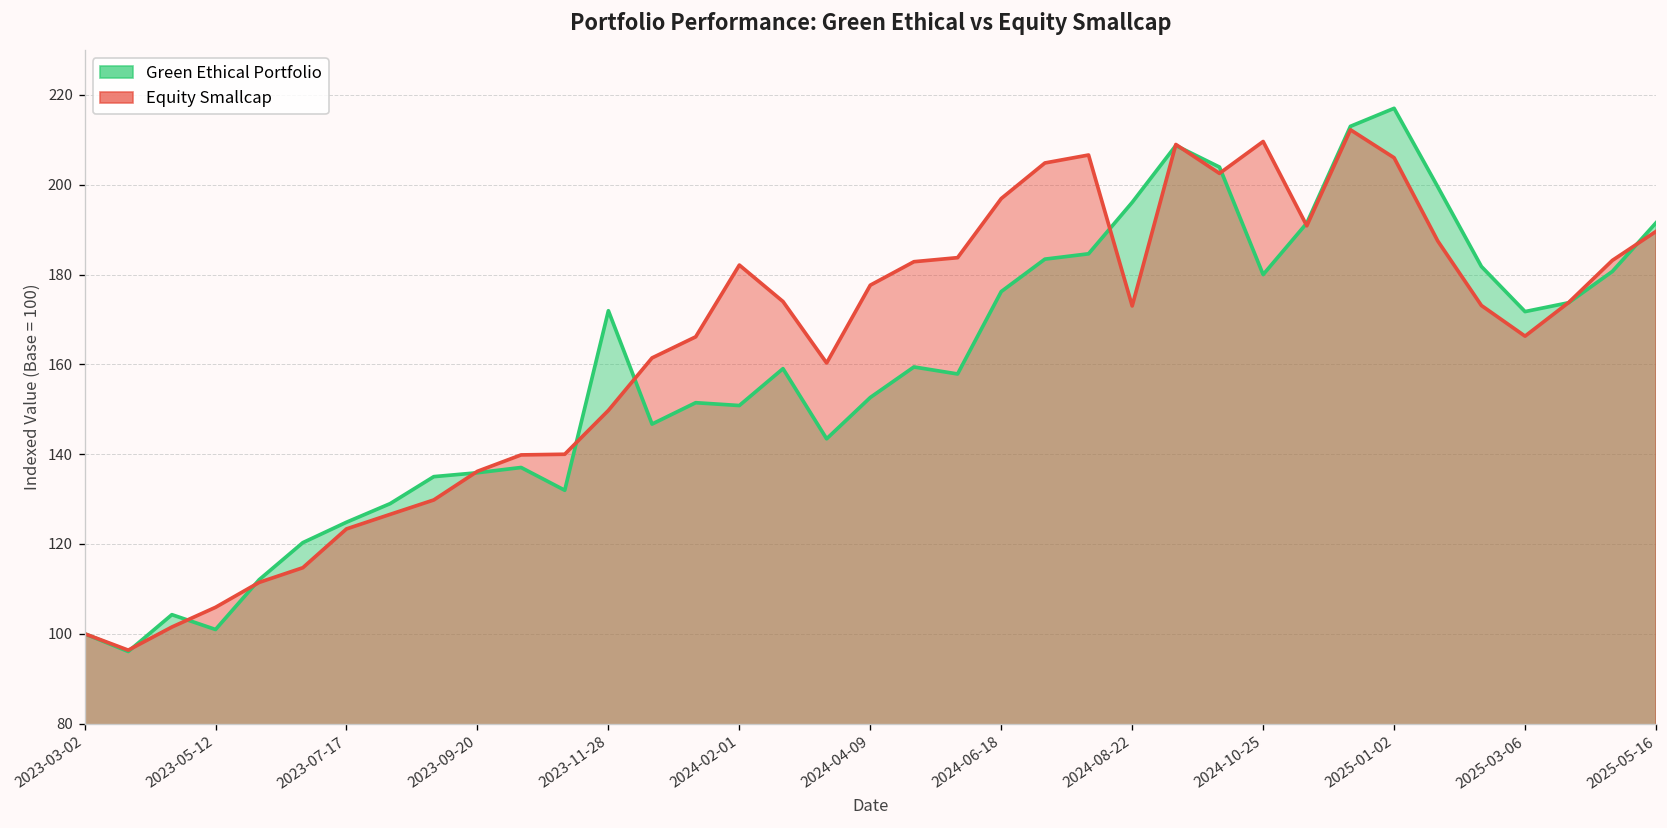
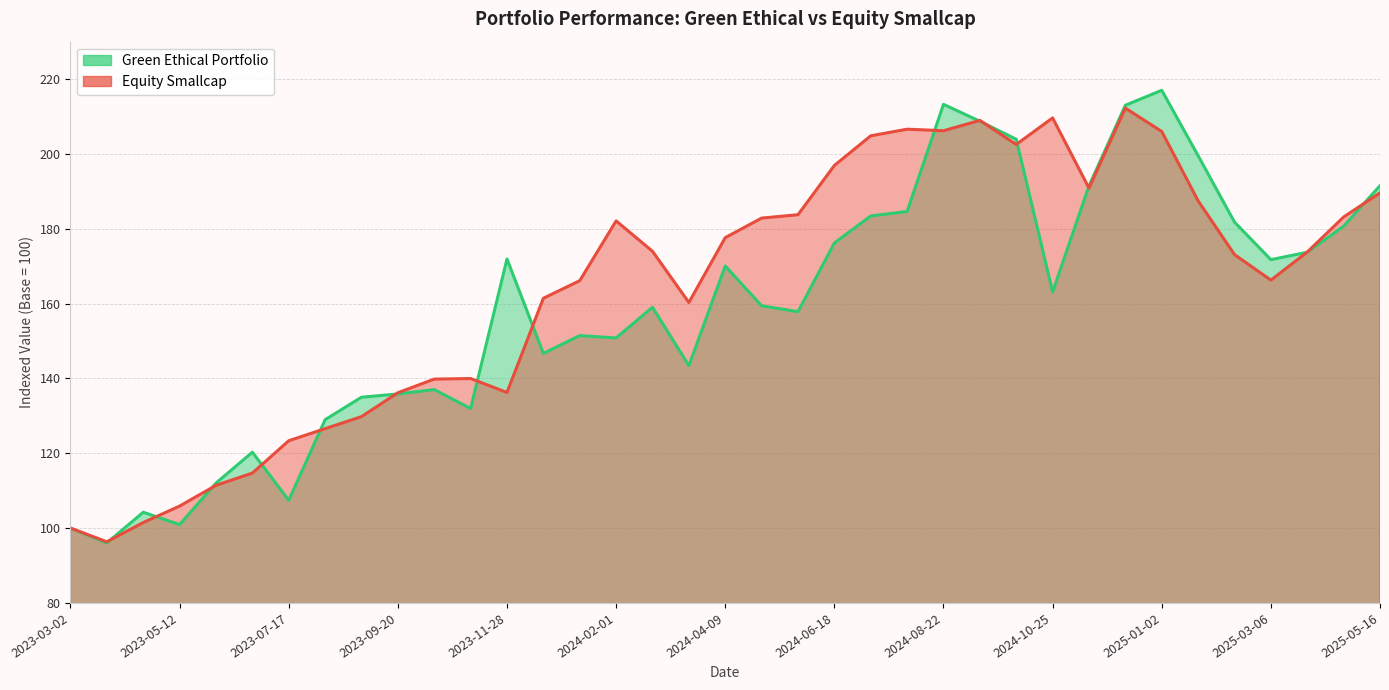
  {
    "Green Ethical Portfolio": {
      "2023-05-12": 101,
-     "2023-07-17": 125,
+     "2023-07-17": 107,
      "2023-11-28": 172,
      "2024-02-01": 151,
-     "2024-04-09": 153,
+     "2024-04-09": 170,
      "2024-06-18": 176,
-     "2024-08-22": 196,
-     "2024-10-25": 180,
+     "2024-08-22": 213,
+     "2024-10-25": 163,
      "2025-01-02": 217,
      "2025-03-06": 172,
      "2025-05-16": 192
    },
    "Equity Smallcap": {
      "2023-05-12": 106,
      "2023-07-17": 123,
-     "2023-11-28": 150,
+     "2023-11-28": 136,
      "2024-02-01": 182,
      "2024-04-09": 178,
      "2024-06-18": 197,
-     "2024-08-22": 173,
+     "2024-08-22": 206,
      "2024-10-25": 210,
      "2025-01-02": 206,
      "2025-03-06": 166,
      "2025-05-16": 190
    }
  }
